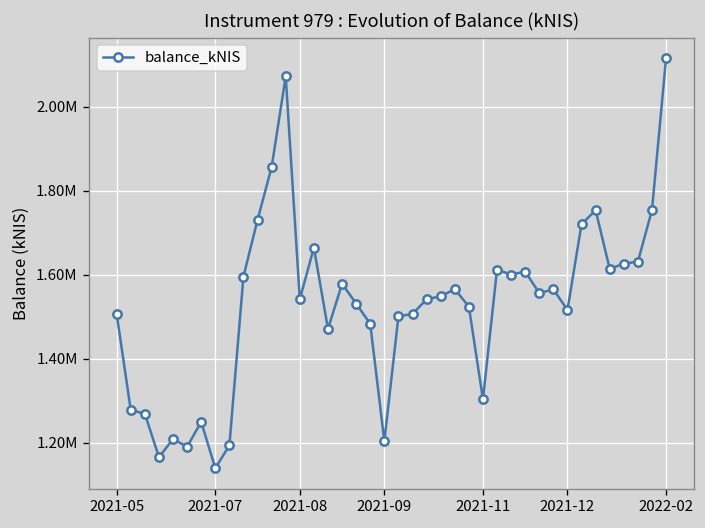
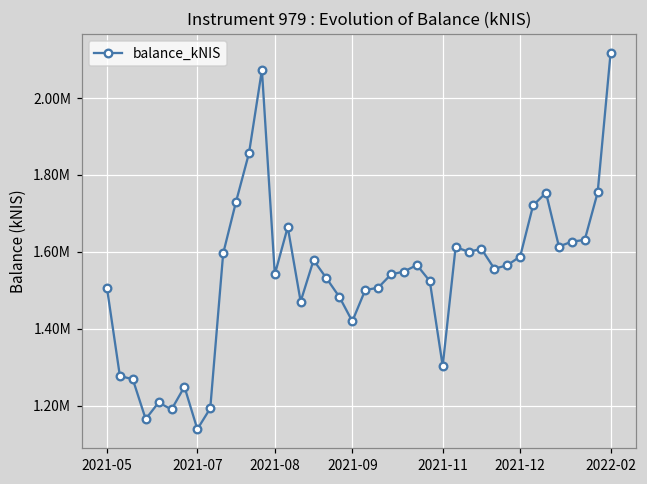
  {
    "2021-05": 1510000,
    "2021-07": 1140000,
    "2021-08": 1540000,
-   "2021-09": 1200000,
+   "2021-09": 1420000,
    "2021-11": 1300000,
-   "2021-12": 1520000,
+   "2021-12": 1590000,
    "2022-02": 2120000
  }
